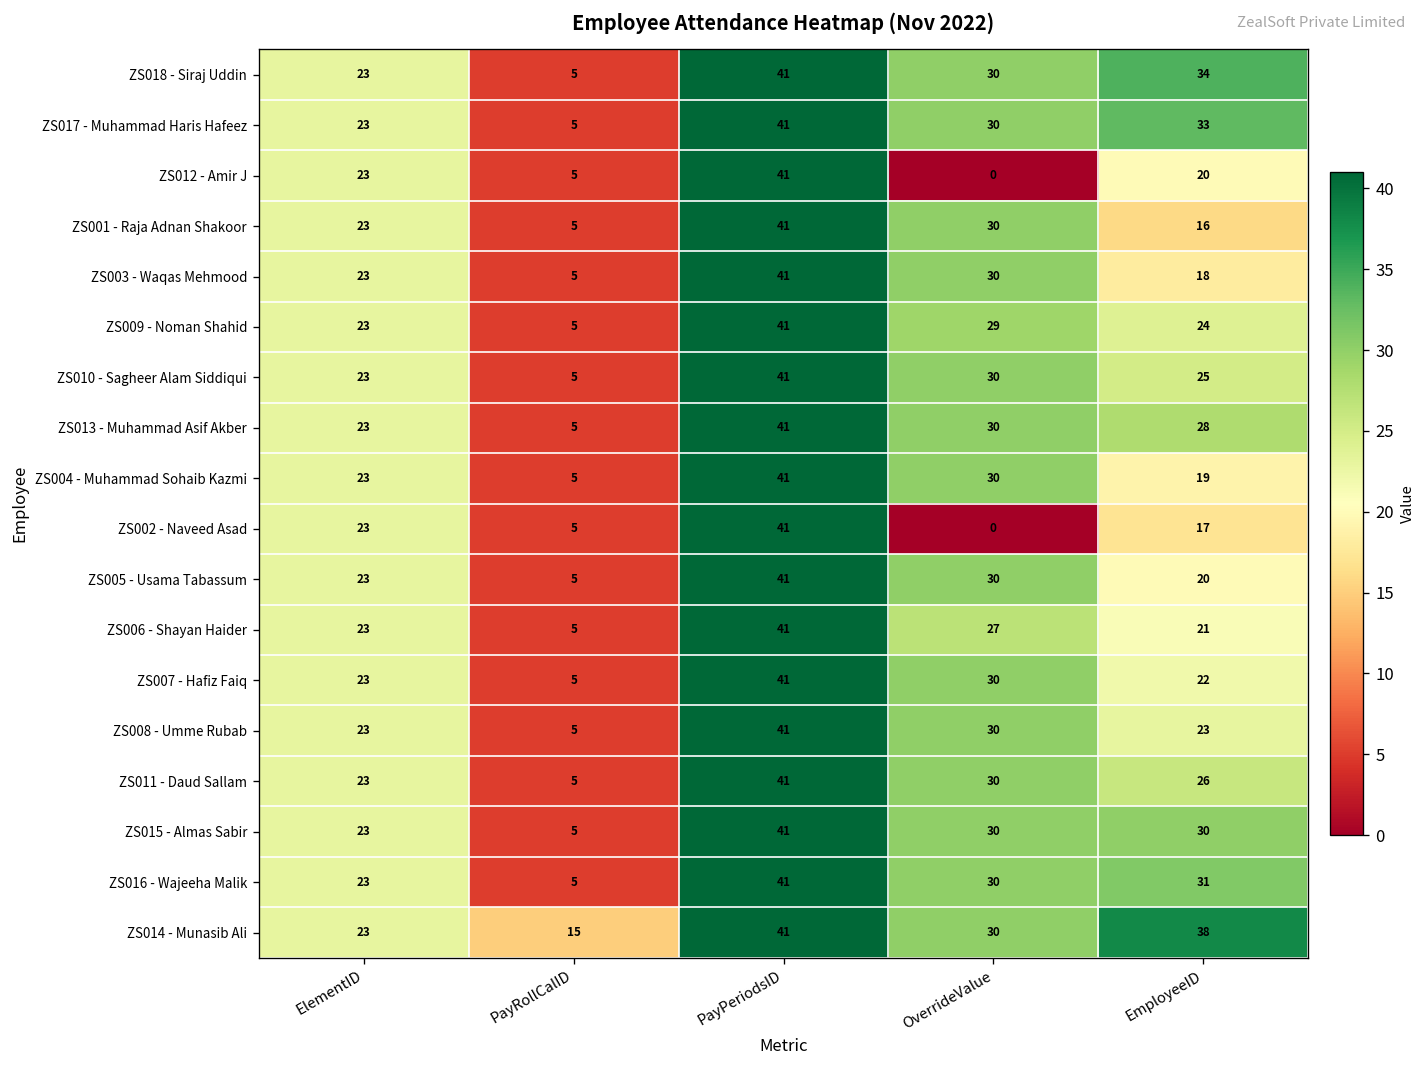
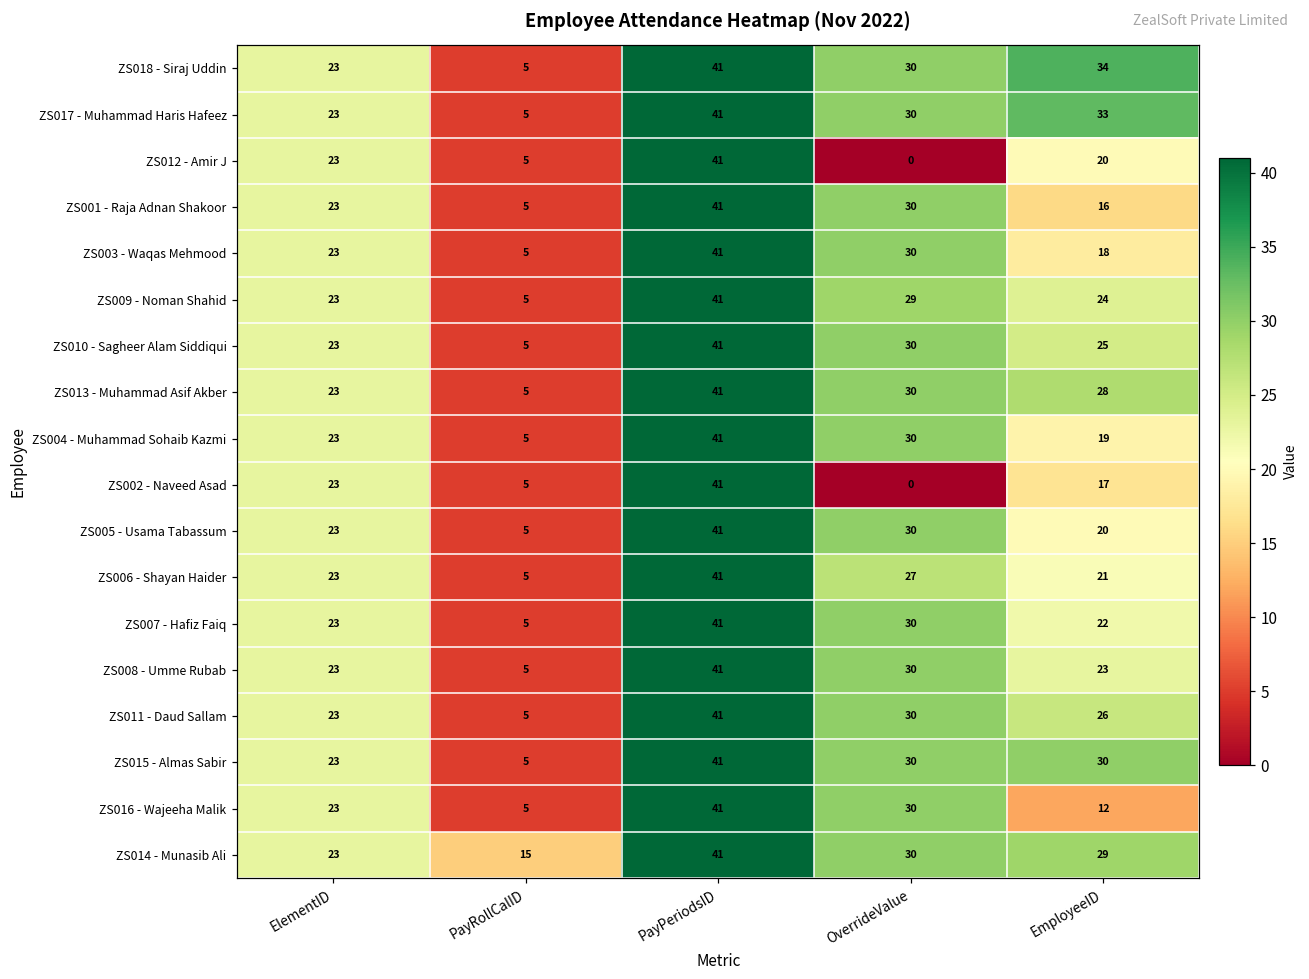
  {
    "ZS018 - Siraj Uddin": {
      "ElementID": 23,
      "PayRollCalID": 5,
      "PayPeriodsID": 41,
      "OverrideValue": 30,
      "EmployeeID": 34
    },
    "ZS017 - Muhammad Haris Hafeez": {
      "ElementID": 23,
      "PayRollCalID": 5,
      "PayPeriodsID": 41,
      "OverrideValue": 30,
      "EmployeeID": 33
    },
    "ZS012 - Amir J": {
      "ElementID": 23,
      "PayRollCalID": 5,
      "PayPeriodsID": 41,
      "OverrideValue": 0,
      "EmployeeID": 20
    },
    "ZS001 - Raja Adnan Shakoor": {
      "ElementID": 23,
      "PayRollCalID": 5,
      "PayPeriodsID": 41,
      "OverrideValue": 30,
      "EmployeeID": 16
    },
    "ZS003 - Waqas Mehmood": {
      "ElementID": 23,
      "PayRollCalID": 5,
      "PayPeriodsID": 41,
      "OverrideValue": 30,
      "EmployeeID": 18
    },
    "ZS009 - Noman Shahid": {
      "ElementID": 23,
      "PayRollCalID": 5,
      "PayPeriodsID": 41,
      "OverrideValue": 29,
      "EmployeeID": 24
    },
    "ZS010 - Sagheer Alam Siddiqui": {
      "ElementID": 23,
      "PayRollCalID": 5,
      "PayPeriodsID": 41,
      "OverrideValue": 30,
      "EmployeeID": 25
    },
    "ZS013 - Muhammad Asif Akber": {
      "ElementID": 23,
      "PayRollCalID": 5,
      "PayPeriodsID": 41,
      "OverrideValue": 30,
      "EmployeeID": 28
    },
    "ZS004 - Muhammad Sohaib Kazmi": {
      "ElementID": 23,
      "PayRollCalID": 5,
      "PayPeriodsID": 41,
      "OverrideValue": 30,
      "EmployeeID": 19
    },
    "ZS002 - Naveed Asad": {
      "ElementID": 23,
      "PayRollCalID": 5,
      "PayPeriodsID": 41,
      "OverrideValue": 0,
      "EmployeeID": 17
    },
    "ZS005 - Usama Tabassum": {
      "ElementID": 23,
      "PayRollCalID": 5,
      "PayPeriodsID": 41,
      "OverrideValue": 30,
      "EmployeeID": 20
    },
    "ZS006 - Shayan Haider": {
      "ElementID": 23,
      "PayRollCalID": 5,
      "PayPeriodsID": 41,
      "OverrideValue": 27,
      "EmployeeID": 21
    },
    "ZS007 - Hafiz Faiq": {
      "ElementID": 23,
      "PayRollCalID": 5,
      "PayPeriodsID": 41,
      "OverrideValue": 30,
      "EmployeeID": 22
    },
    "ZS008 - Umme Rubab": {
      "ElementID": 23,
      "PayRollCalID": 5,
      "PayPeriodsID": 41,
      "OverrideValue": 30,
      "EmployeeID": 23
    },
    "ZS011 - Daud Sallam": {
      "ElementID": 23,
      "PayRollCalID": 5,
      "PayPeriodsID": 41,
      "OverrideValue": 30,
      "EmployeeID": 26
    },
    "ZS015 - Almas Sabir": {
      "ElementID": 23,
      "PayRollCalID": 5,
      "PayPeriodsID": 41,
      "OverrideValue": 30,
      "EmployeeID": 30
    },
    "ZS016 - Wajeeha Malik": {
      "ElementID": 23,
      "PayRollCalID": 5,
      "PayPeriodsID": 41,
      "OverrideValue": 30,
-     "EmployeeID": 31
+     "EmployeeID": 12
    },
    "ZS014 - Munasib Ali": {
      "ElementID": 23,
      "PayRollCalID": 15,
      "PayPeriodsID": 41,
      "OverrideValue": 30,
-     "EmployeeID": 38
+     "EmployeeID": 29
    }
  }
